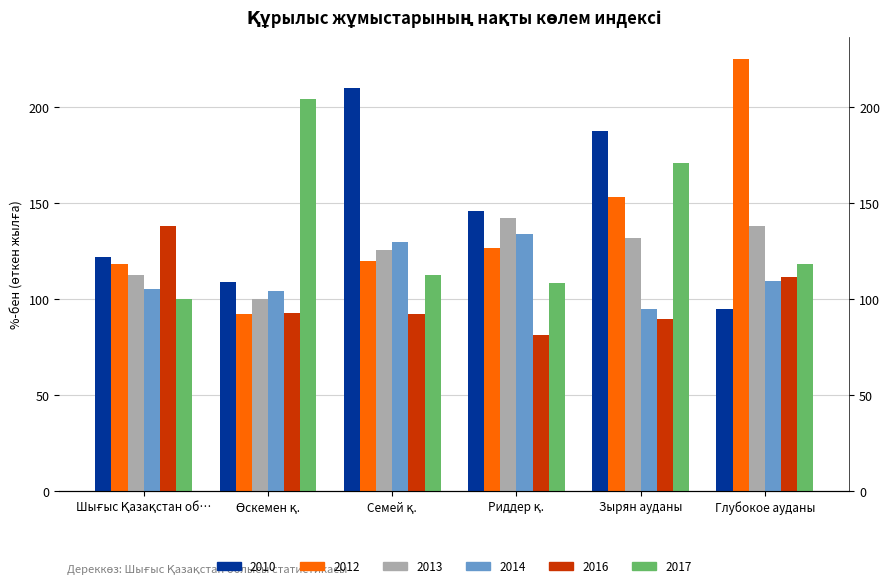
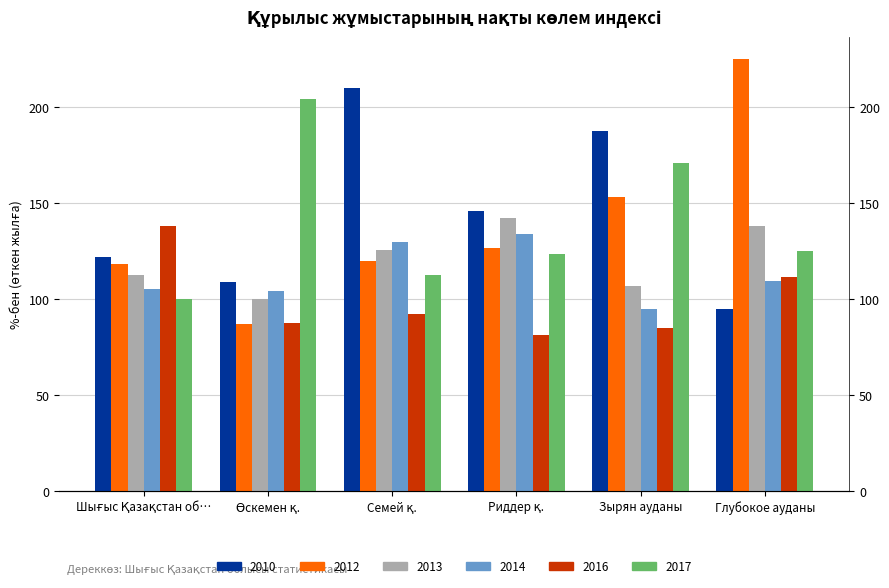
  {
    "2010": {
      "Шығыс Қазақстан об…": 122,
      "Өскемен қ.": 109,
      "Семей қ.": 210,
      "Риддер қ.": 146,
      "Зырян ауданы": 188,
      "Глубокое ауданы": 95
    },
    "2012": {
      "Шығыс Қазақстан об…": 118,
-     "Өскемен қ.": 92,
+     "Өскемен қ.": 87,
      "Семей қ.": 120,
      "Риддер қ.": 127,
      "Зырян ауданы": 153,
      "Глубокое ауданы": 225
    },
    "2013": {
      "Шығыс Қазақстан об…": 113,
      "Өскемен қ.": 100,
      "Семей қ.": 126,
      "Риддер қ.": 142,
-     "Зырян ауданы": 132,
+     "Зырян ауданы": 107,
      "Глубокое ауданы": 138
    },
    "2014": {
      "Шығыс Қазақстан об…": 105,
      "Өскемен қ.": 104,
      "Семей қ.": 130,
      "Риддер қ.": 134,
      "Зырян ауданы": 95,
      "Глубокое ауданы": 109
    },
    "2016": {
      "Шығыс Қазақстан об…": 138,
-     "Өскемен қ.": 93,
+     "Өскемен қ.": 88,
      "Семей қ.": 92,
      "Риддер қ.": 81,
-     "Зырян ауданы": 90,
+     "Зырян ауданы": 85,
      "Глубокое ауданы": 111
    },
    "2017": {
      "Шығыс Қазақстан об…": 100,
      "Өскемен қ.": 204,
      "Семей қ.": 112,
-     "Риддер қ.": 109,
+     "Риддер қ.": 123,
      "Зырян ауданы": 171,
-     "Глубокое ауданы": 118
+     "Глубокое ауданы": 125
    }
  }
